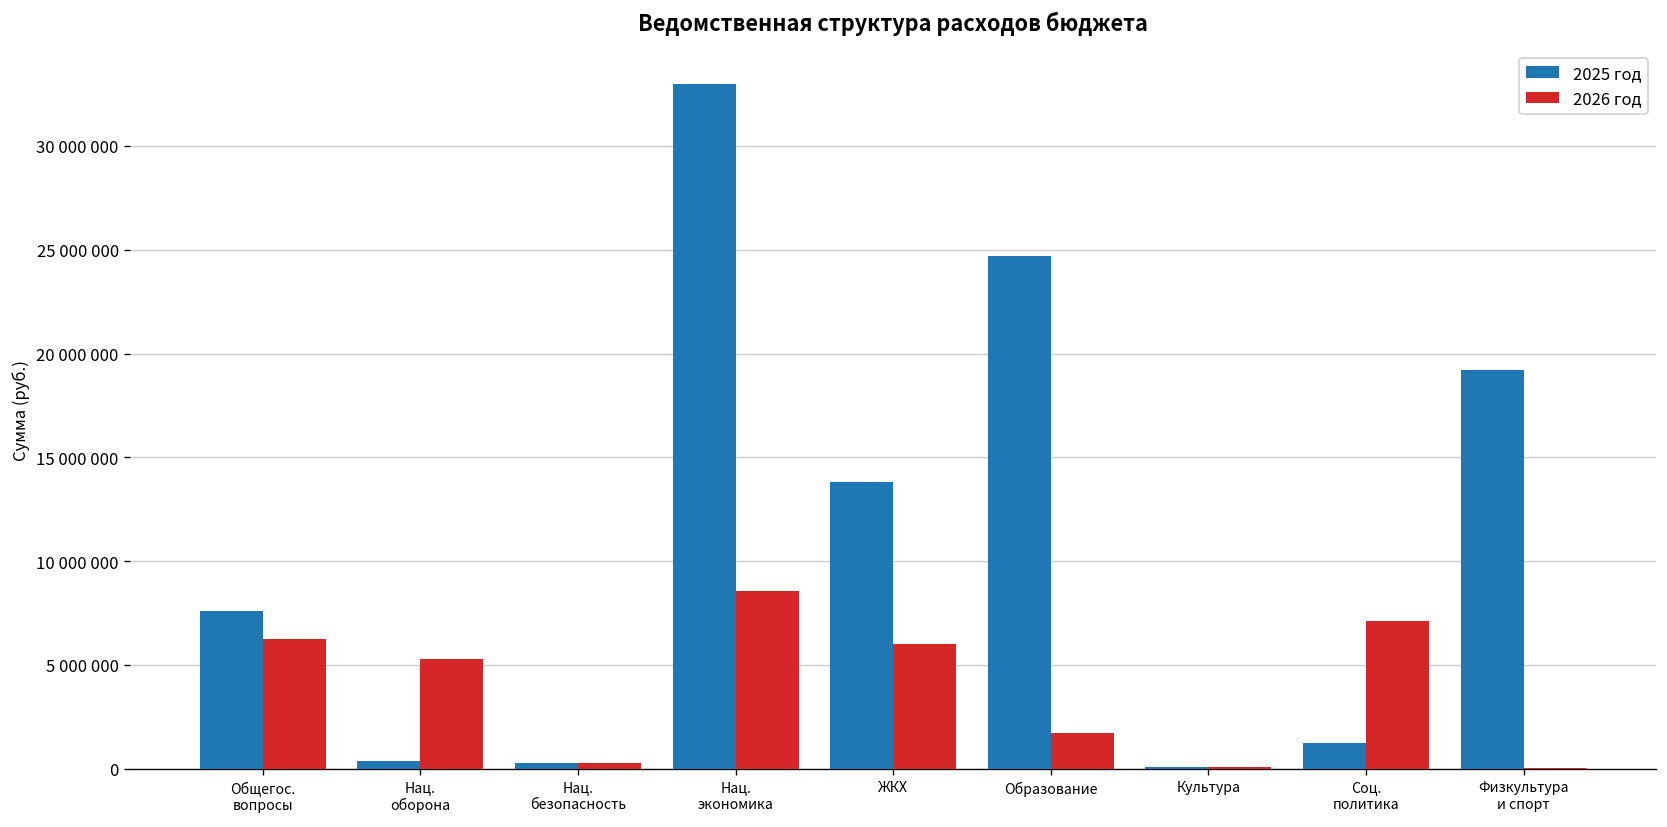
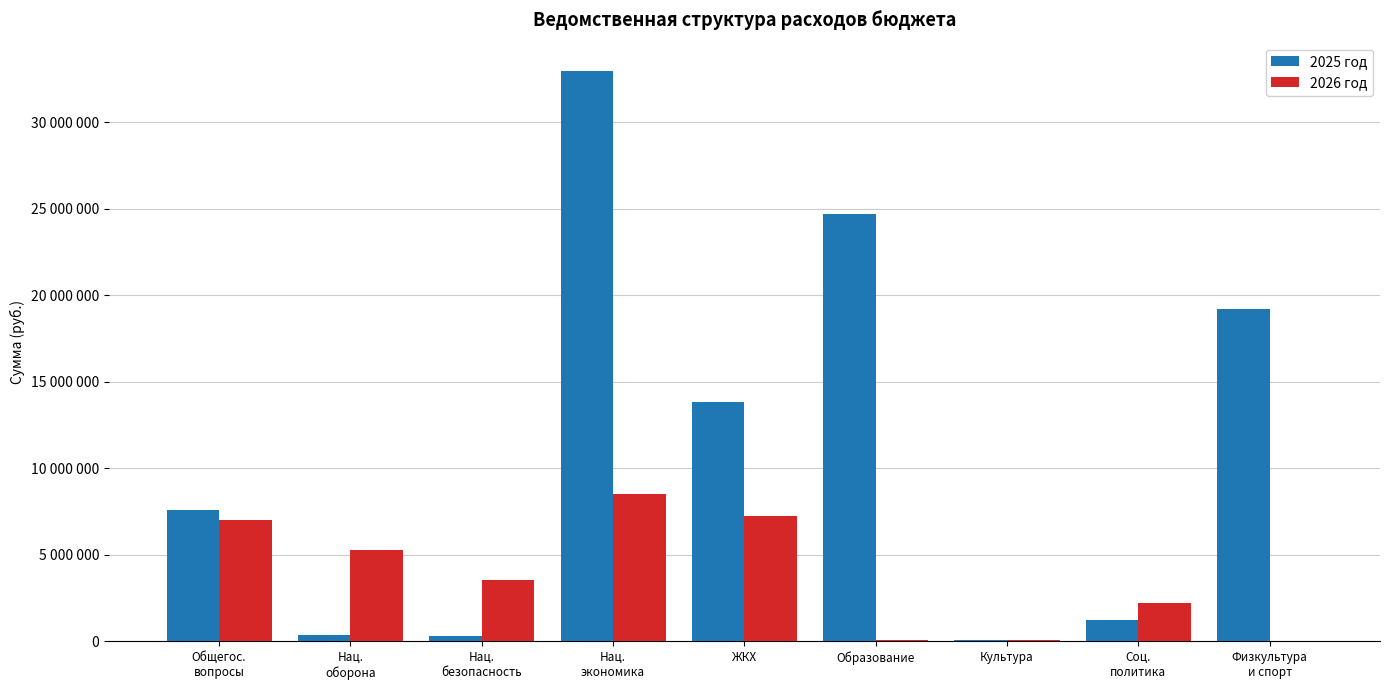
  {
    "2025 год": {
      "Общегос. вопросы": 7600000,
      "Нац. оборона": 400000,
      "Нац. безопасность": 300000,
      "Нац. экономика": 33000000,
      "ЖКХ": 13800000,
      "Образование": 24700000,
      "Соц. политика": 1200000,
      "Физкультура и спорт": 19200000
    },
    "2026 год": {
-     "Общегос. вопросы": 6300000,
+     "Общегос. вопросы": 7000000,
      "Нац. оборона": 5300000,
-     "Нац. безопасность": 300000,
+     "Нац. безопасность": 3600000,
      "Нац. экономика": 8500000,
-     "ЖКХ": 6000000,
-     "Образование": 1700000,
-     "Соц. политика": 7100000
+     "ЖКХ": 7300000,
+     "Образование": 100000,
+     "Соц. политика": 2200000
    }
  }
